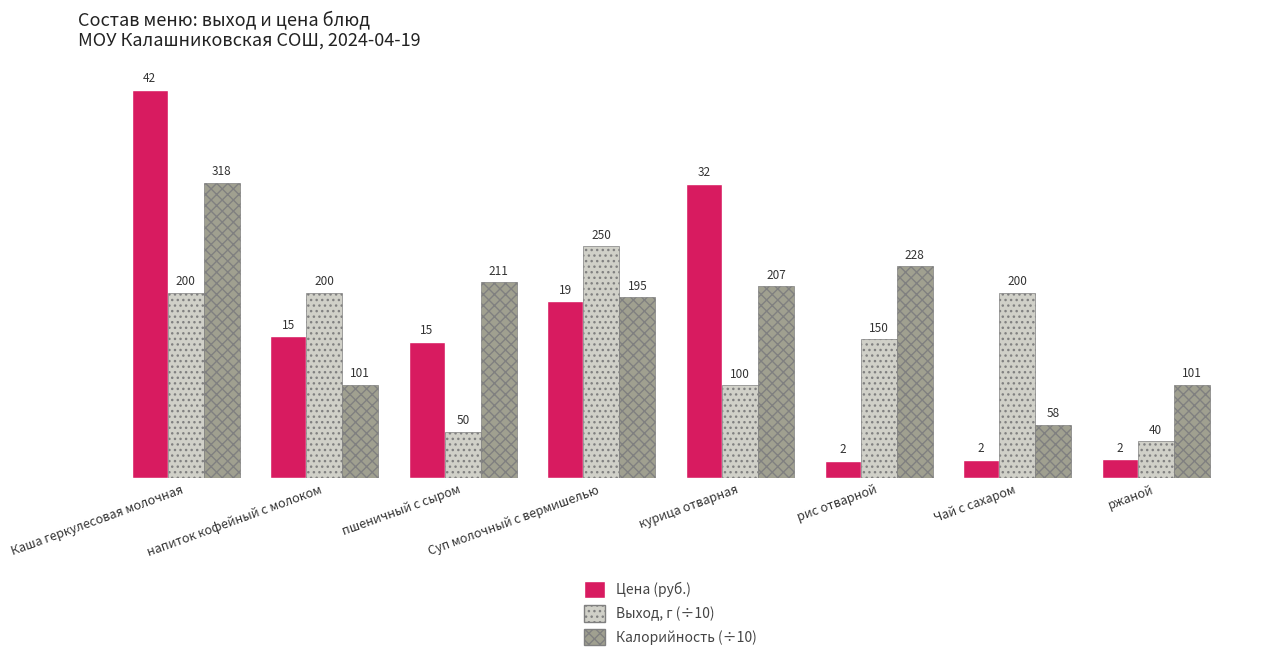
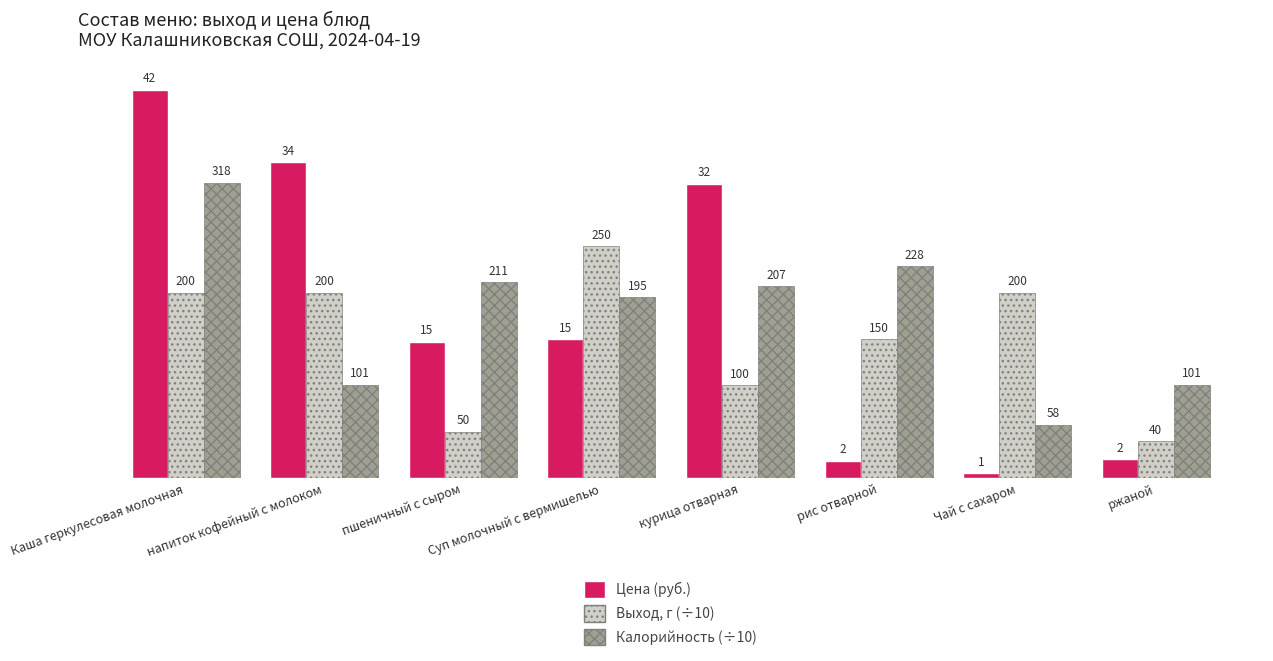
  {
    "Цена (руб.)": {
      "Каша геркулесовая молочная": 42,
-     "напиток кофейный с молоком": 15,
+     "напиток кофейный с молоком": 34,
      "пшеничный с сыром": 15,
-     "Суп молочный с вермишелью": 19,
+     "Суп молочный с вермишелью": 15,
      "курица отварная": 32,
      "рис отварной": 2,
-     "Чай с сахаром": 2,
+     "Чай с сахаром": 1,
      "ржаной": 2
    }
  }
